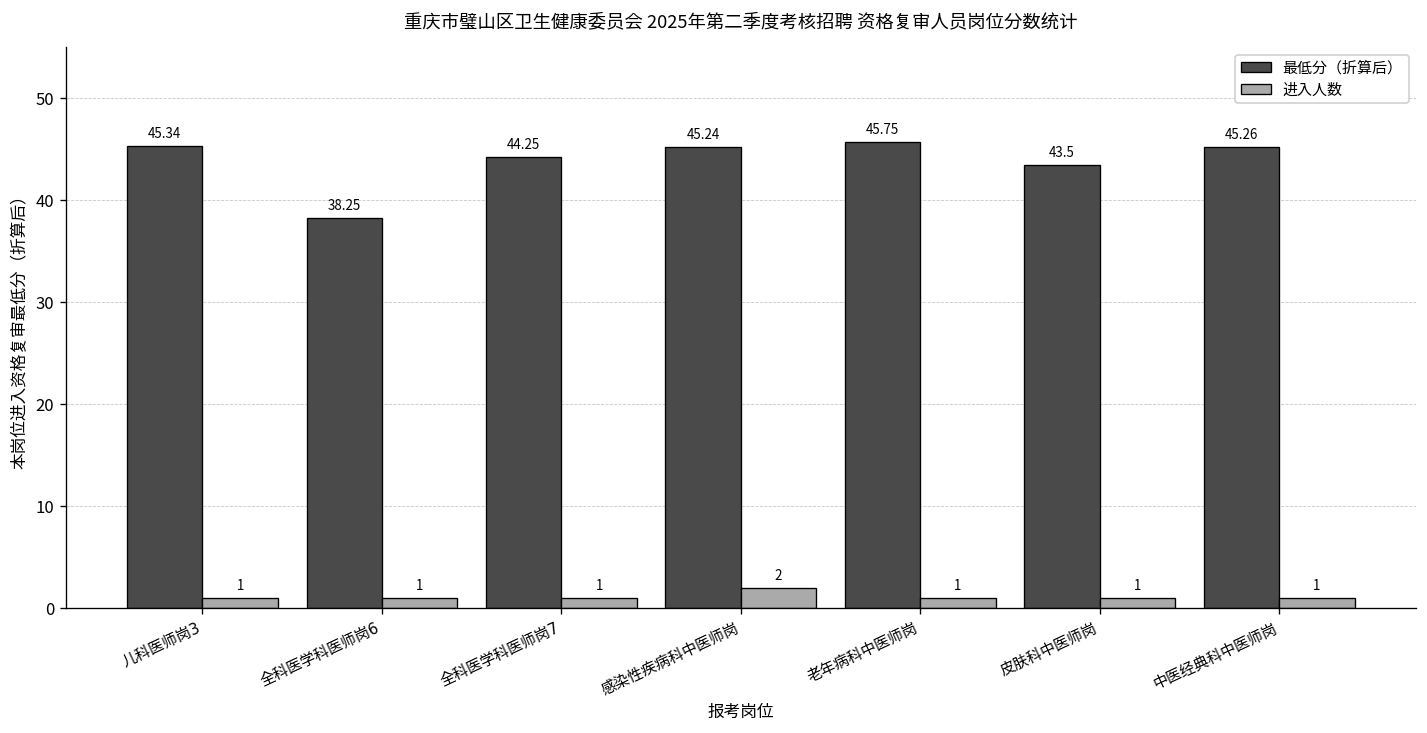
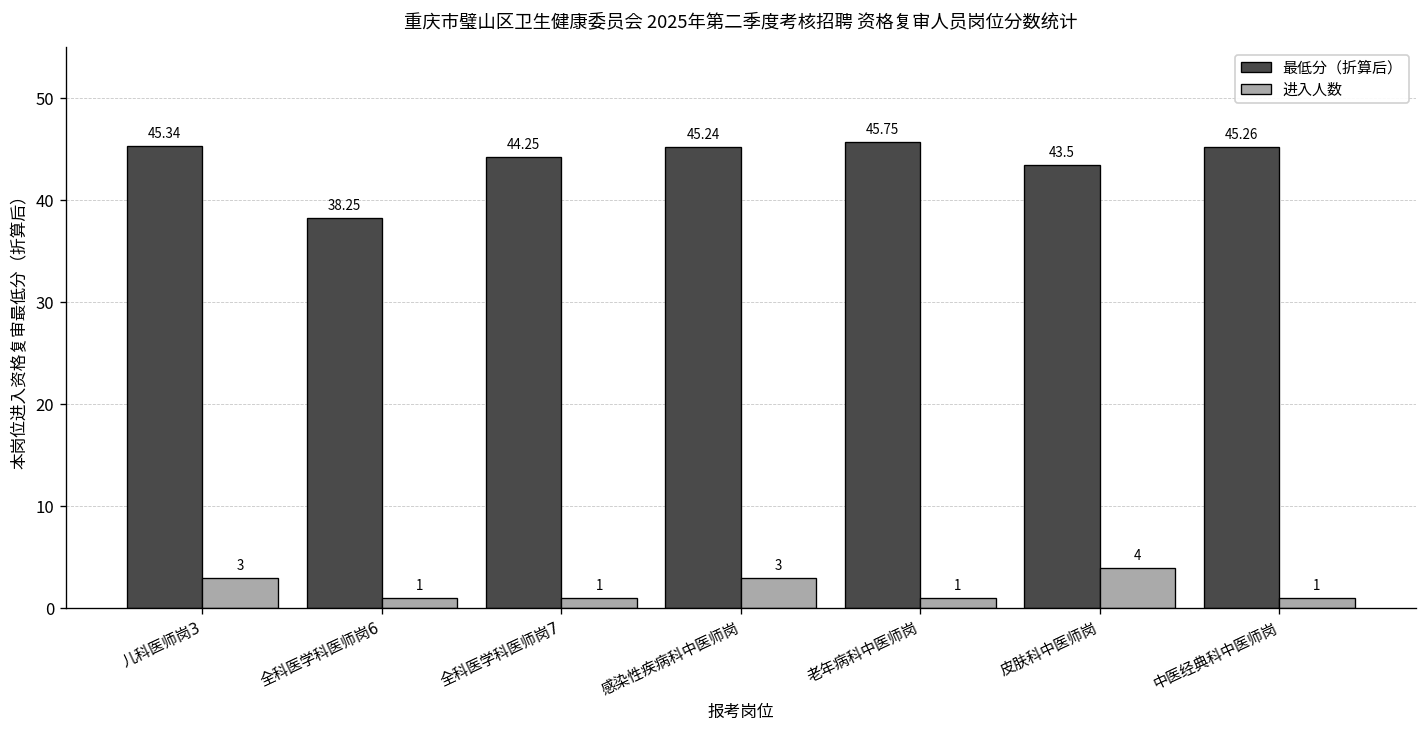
  {
    "最低分（折算后）": {
      "儿科医师岗3": 45.34,
      "全科医学科医师岗6": 38.25,
      "全科医学科医师岗7": 44.25,
      "感染性疾病科中医师岗": 45.24,
      "老年病科中医师岗": 45.75,
      "皮肤科中医师岗": 43.5,
      "中医经典科中医师岗": 45.26
    },
    "进入人数": {
-     "儿科医师岗3": 1,
+     "儿科医师岗3": 3,
      "全科医学科医师岗6": 1,
      "全科医学科医师岗7": 1,
-     "感染性疾病科中医师岗": 2,
+     "感染性疾病科中医师岗": 3,
      "老年病科中医师岗": 1,
-     "皮肤科中医师岗": 1,
+     "皮肤科中医师岗": 4,
      "中医经典科中医师岗": 1
    }
  }
